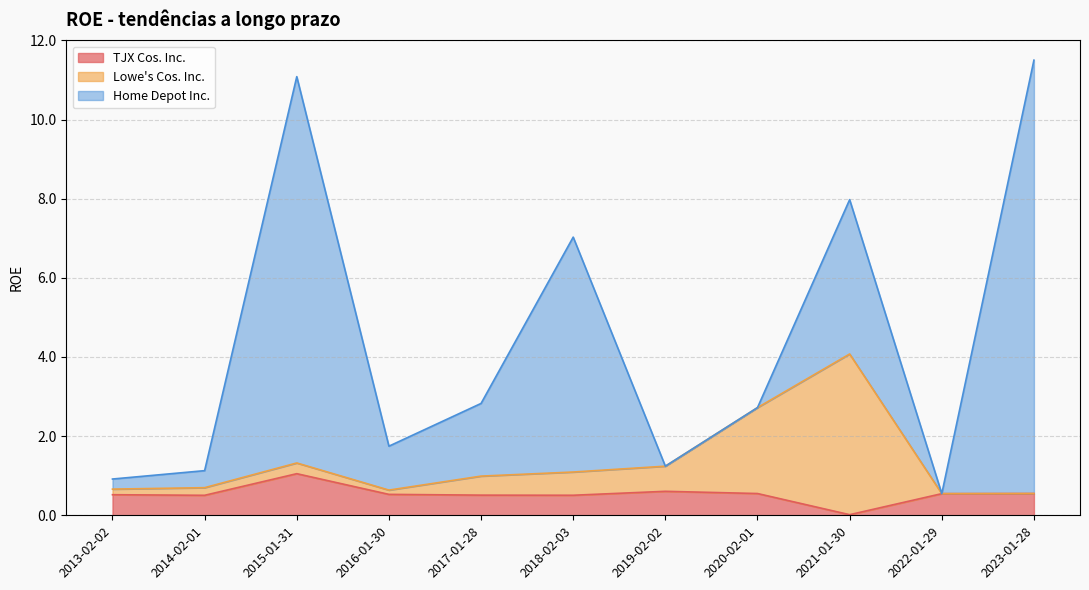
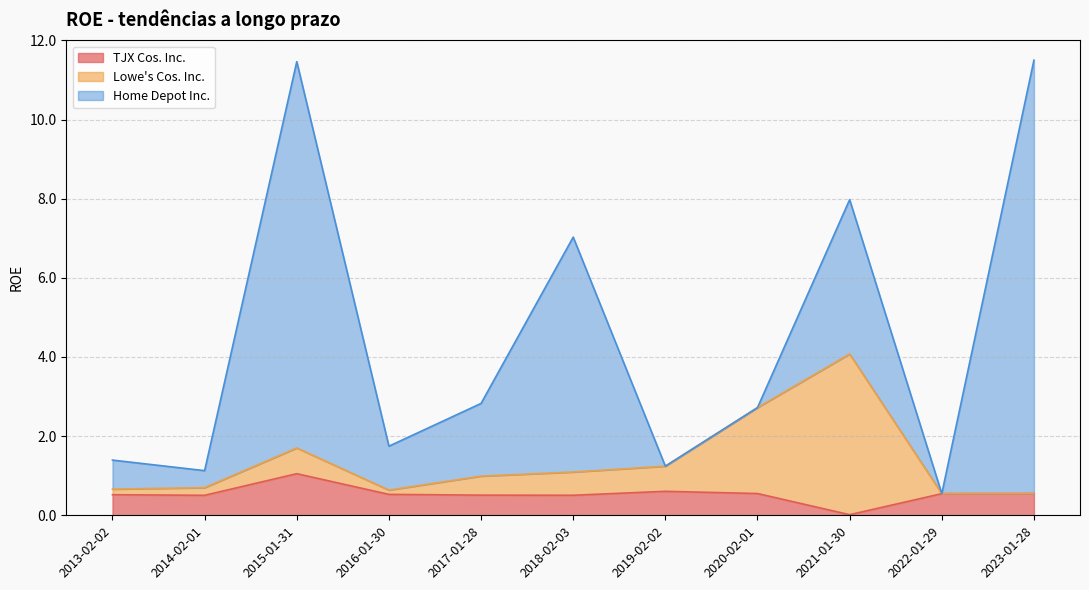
  {
    "TJX Cos. Inc.": {
      "2013-02-02": 0.5,
      "2014-02-01": 0.5,
      "2015-01-31": 1.1,
      "2016-01-30": 0.5,
      "2017-01-28": 0.5,
      "2018-02-03": 0.5,
      "2019-02-02": 0.6,
      "2020-02-01": 0.6,
      "2021-01-30": 0.0
    },
    "Lowe's Cos. Inc.": {
      "2013-02-02": 0.1,
      "2014-02-01": 0.2,
-     "2015-01-31": 0.3,
+     "2015-01-31": 0.6,
      "2016-01-30": 0.1,
      "2017-01-28": 0.5,
      "2018-02-03": 0.6,
      "2021-01-30": 4.1
    },
    "Home Depot Inc.": {
-     "2013-02-02": 0.3,
+     "2013-02-02": 0.7,
      "2014-02-01": 0.4,
      "2015-01-31": 9.8,
      "2016-01-30": 1.1,
      "2017-01-28": 1.8,
      "2018-02-03": 5.9,
      "2021-01-30": 3.9,
      "2023-01-28": 11.0
    }
  }
